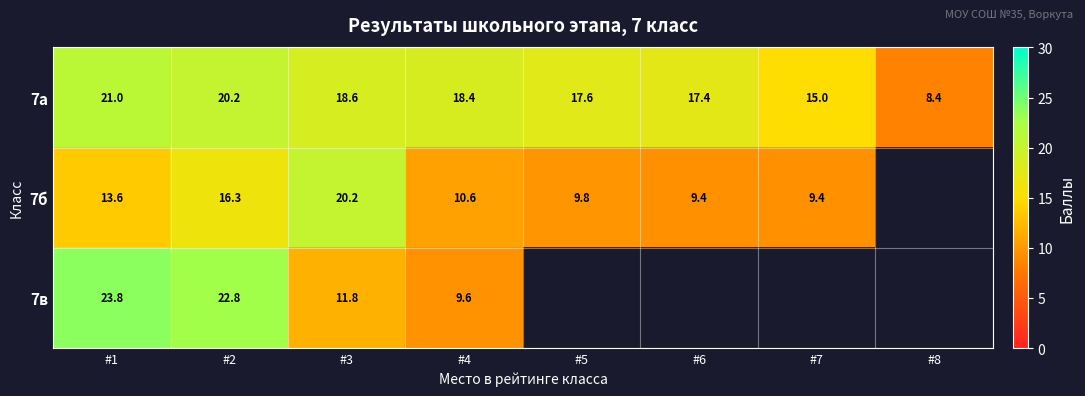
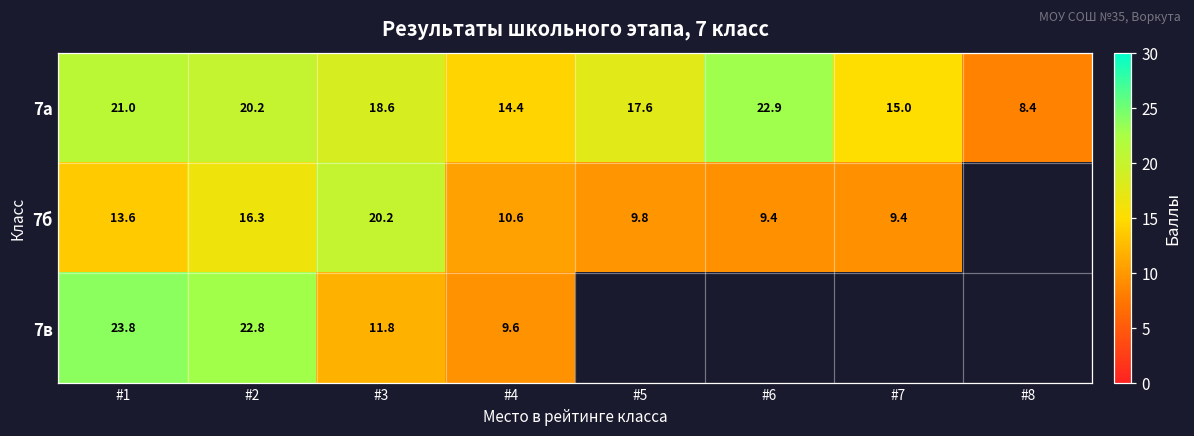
  {
    "7а": {
      "#1": 21.0,
      "#2": 20.2,
      "#3": 18.6,
-     "#4": 18.4,
+     "#4": 14.4,
      "#5": 17.6,
-     "#6": 17.4,
+     "#6": 22.9,
      "#7": 15.0,
      "#8": 8.4
    },
    "7б": {
      "#1": 13.6,
      "#2": 16.3,
      "#3": 20.2,
      "#4": 10.6,
      "#5": 9.8,
      "#6": 9.4,
      "#7": 9.4
    },
    "7в": {
      "#1": 23.8,
      "#2": 22.8,
      "#3": 11.8,
      "#4": 9.6
    }
  }
